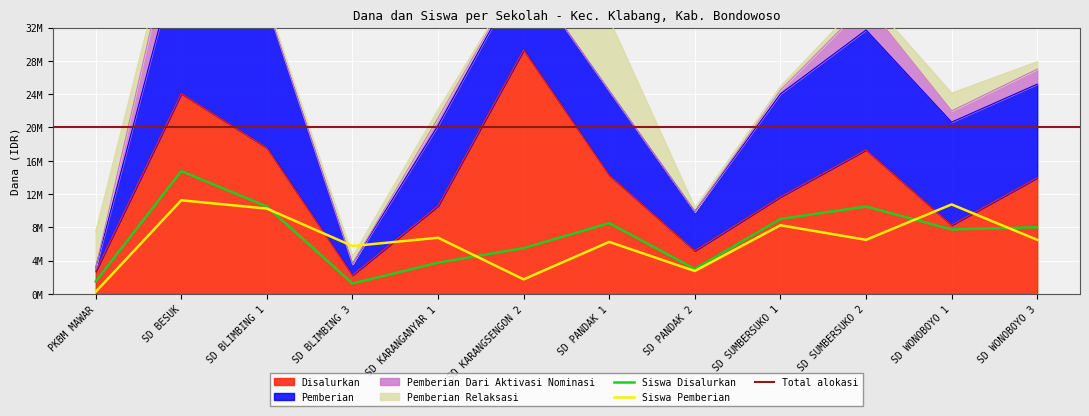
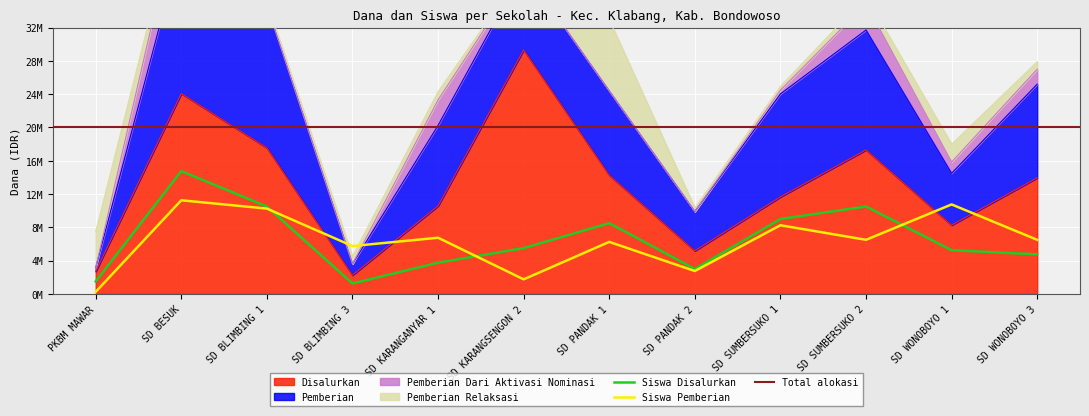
  {
    "Disalurkan": {
      "PKBM MAWAR": 3000000,
      "SD BESUK": 24000000,
      "SD BLIMBING 1": 18000000,
      "SD BLIMBING 3": 2000000,
      "SD KARANGANYAR 1": 11000000,
      "SD KARANGSENGON 2": 29000000,
      "SD PANDAK 1": 14000000,
      "SD PANDAK 2": 5000000,
      "SD SUMBERSUKO 1": 12000000,
      "SD SUMBERSUKO 2": 17000000,
      "SD WONOBOYO 1": 8000000,
      "SD WONOBOYO 3": 14000000
    },
    "Pemberian": {
-     "SD WONOBOYO 1": 12000000
+     "SD WONOBOYO 1": 6000000
    },
    "Pemberian Dari Aktivasi Nominasi": {
-     "SD KARANGANYAR 1": 1000000,
+     "SD KARANGANYAR 1": 3000000,
      "SD WONOBOYO 1": 1000000
    },
    "Pemberian Relaksasi": {
      "SD KARANGANYAR 1": 1000000,
      "SD WONOBOYO 1": 2000000
    },
    "Siswa Disalurkan": {
      "PKBM MAWAR": 2000000,
      "SD BESUK": 15000000,
      "SD BLIMBING 3": 1000000,
      "SD KARANGANYAR 1": 4000000,
      "SD KARANGSENGON 2": 6000000,
      "SD PANDAK 1": 9000000,
      "SD SUMBERSUKO 1": 9000000,
      "SD SUMBERSUKO 2": 11000000,
-     "SD WONOBOYO 1": 8000000,
-     "SD WONOBOYO 3": 8000000
+     "SD WONOBOYO 1": 5000000,
+     "SD WONOBOYO 3": 5000000
    },
    "Siswa Pemberian": {
      "PKBM MAWAR": 0,
      "SD BESUK": 11000000,
      "SD BLIMBING 3": 6000000,
      "SD KARANGANYAR 1": 7000000,
      "SD KARANGSENGON 2": 2000000,
      "SD PANDAK 1": 6000000,
      "SD SUMBERSUKO 1": 8000000,
      "SD SUMBERSUKO 2": 7000000,
      "SD WONOBOYO 1": 11000000,
      "SD WONOBOYO 3": 7000000
    }
  }
